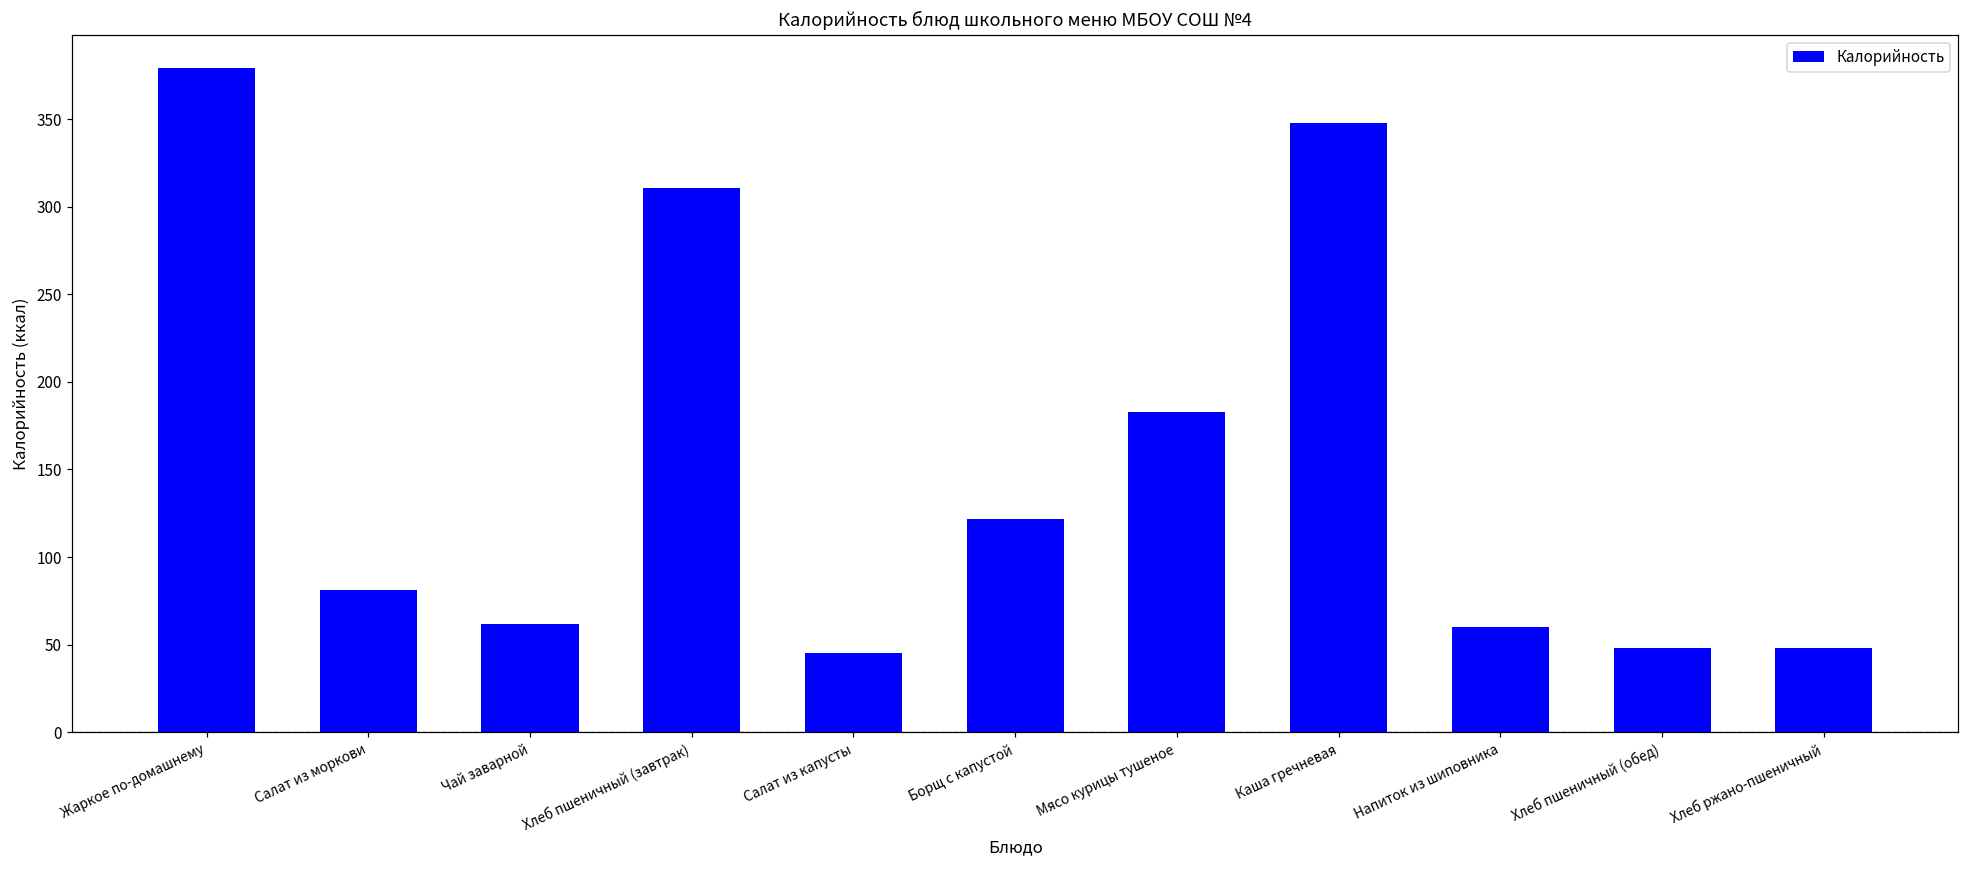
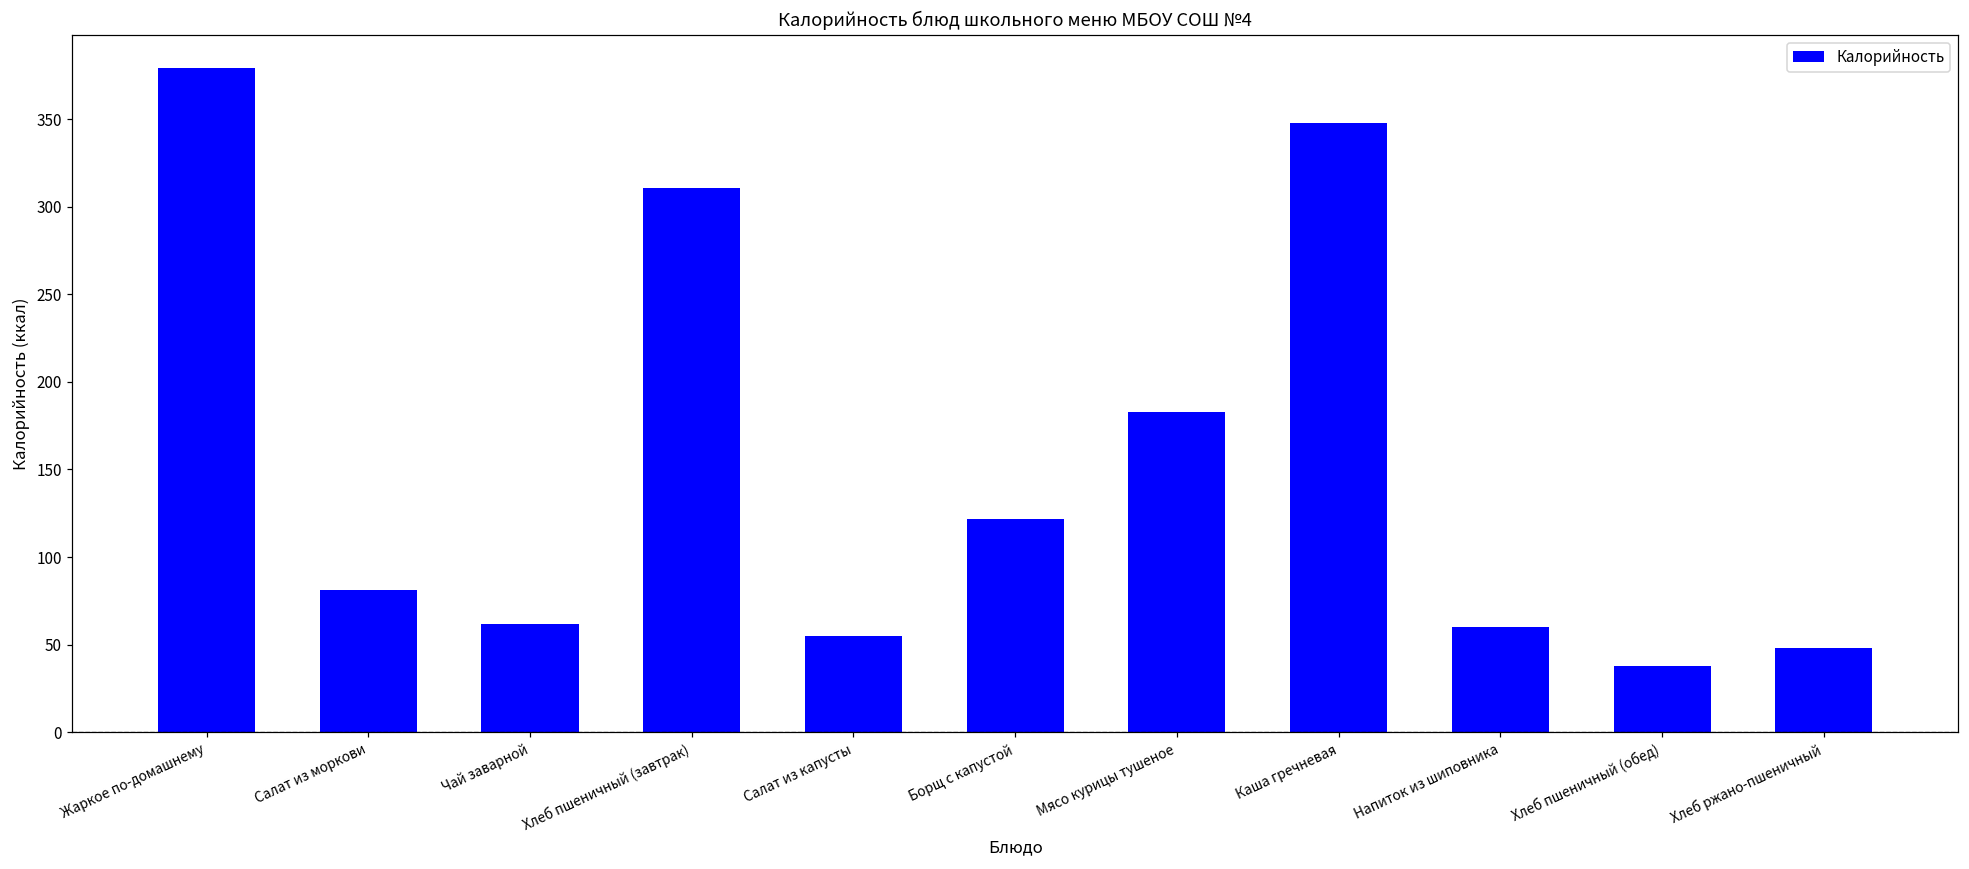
  {
    "Жаркое по-домашнему": 379,
    "Салат из моркови": 81,
    "Чай заварной": 62,
    "Хлеб пшеничный (завтрак)": 311,
-   "Салат из капусты": 45,
+   "Салат из капусты": 55,
    "Борщ с капустой": 122,
    "Мясо курицы тушеное": 183,
    "Каша гречневая": 348,
    "Напиток из шиповника": 60,
-   "Хлеб пшеничный (обед)": 48,
+   "Хлеб пшеничный (обед)": 38,
    "Хлеб ржано-пшеничный": 48
  }
